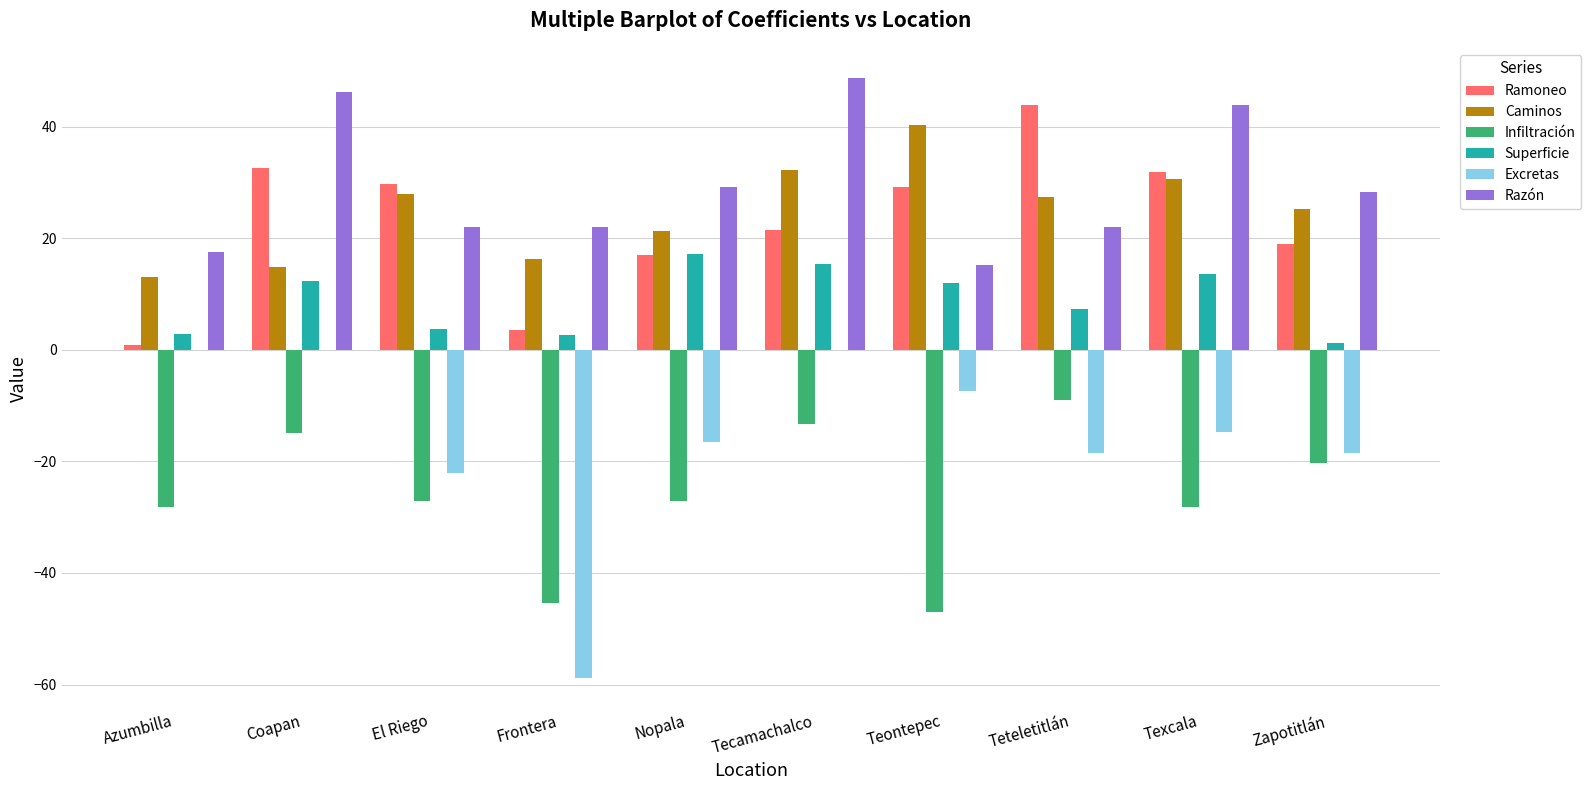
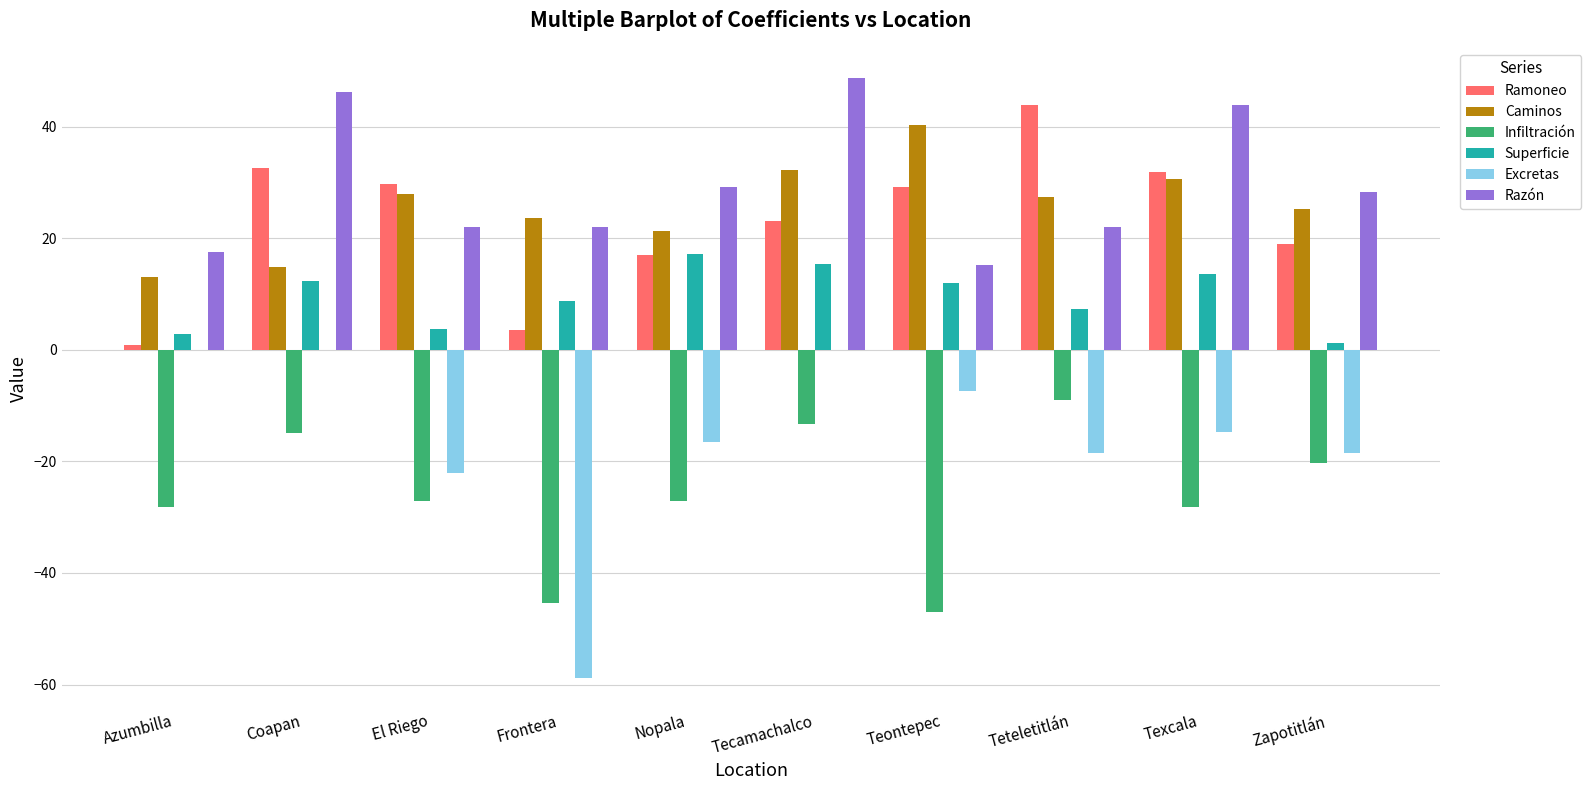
  {
    "Ramoneo": {
      "Azumbilla": 1,
      "Coapan": 33,
      "El Riego": 30,
      "Frontera": 4,
      "Nopala": 17,
-     "Tecamachalco": 21,
+     "Tecamachalco": 23,
      "Teontepec": 29,
      "Teteletitlán": 44,
      "Texcala": 32,
      "Zapotitlán": 19
    },
    "Caminos": {
      "Azumbilla": 13,
      "Coapan": 15,
      "El Riego": 28,
-     "Frontera": 16,
+     "Frontera": 24,
      "Nopala": 21,
      "Tecamachalco": 32,
      "Teontepec": 40,
      "Teteletitlán": 27,
      "Texcala": 31,
      "Zapotitlán": 25
    },
    "Infiltración": {
      "Azumbilla": -28,
      "Coapan": -15,
      "El Riego": -27,
      "Frontera": -45,
      "Nopala": -27,
      "Tecamachalco": -13,
      "Teontepec": -47,
      "Teteletitlán": -9,
      "Texcala": -28,
      "Zapotitlán": -20
    },
    "Superficie": {
      "Azumbilla": 3,
      "Coapan": 12,
      "El Riego": 4,
-     "Frontera": 3,
+     "Frontera": 9,
      "Nopala": 17,
      "Tecamachalco": 15,
      "Teontepec": 12,
      "Teteletitlán": 7,
      "Texcala": 14,
      "Zapotitlán": 1
    },
    "Excretas": {
      "Azumbilla": 0,
      "Coapan": 0,
      "El Riego": -22,
      "Frontera": -59,
      "Nopala": -17,
      "Tecamachalco": 0,
      "Teontepec": -7,
      "Teteletitlán": -18,
      "Texcala": -15,
      "Zapotitlán": -18
    },
    "Razón": {
      "Azumbilla": 18,
      "Coapan": 46,
      "El Riego": 22,
      "Frontera": 22,
      "Nopala": 29,
      "Tecamachalco": 49,
      "Teontepec": 15,
      "Teteletitlán": 22,
      "Texcala": 44,
      "Zapotitlán": 28
    }
  }
